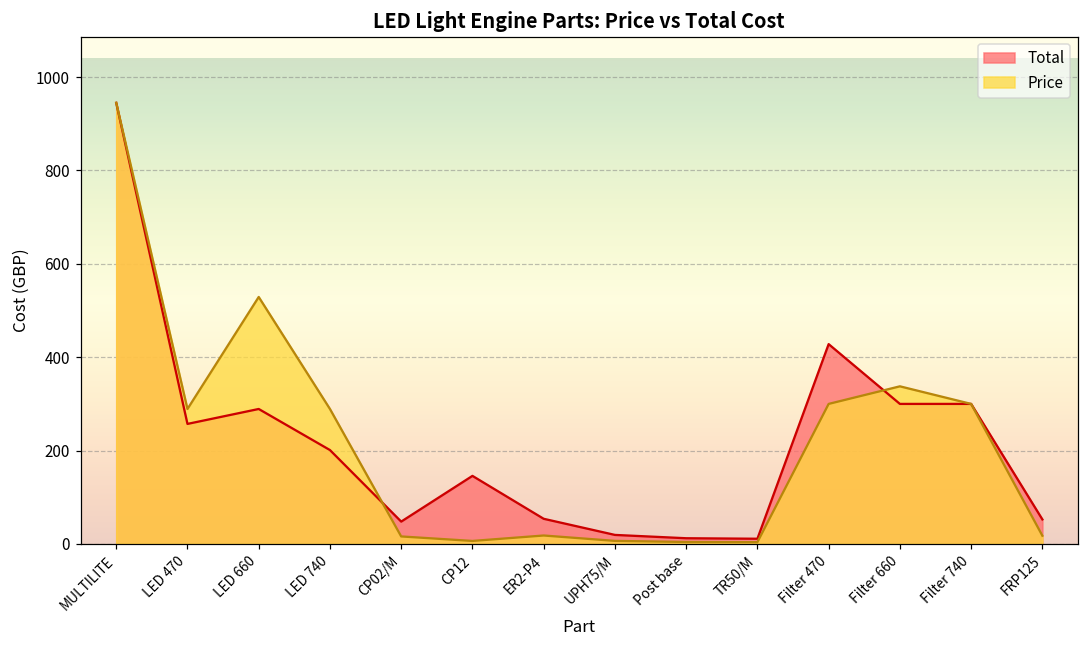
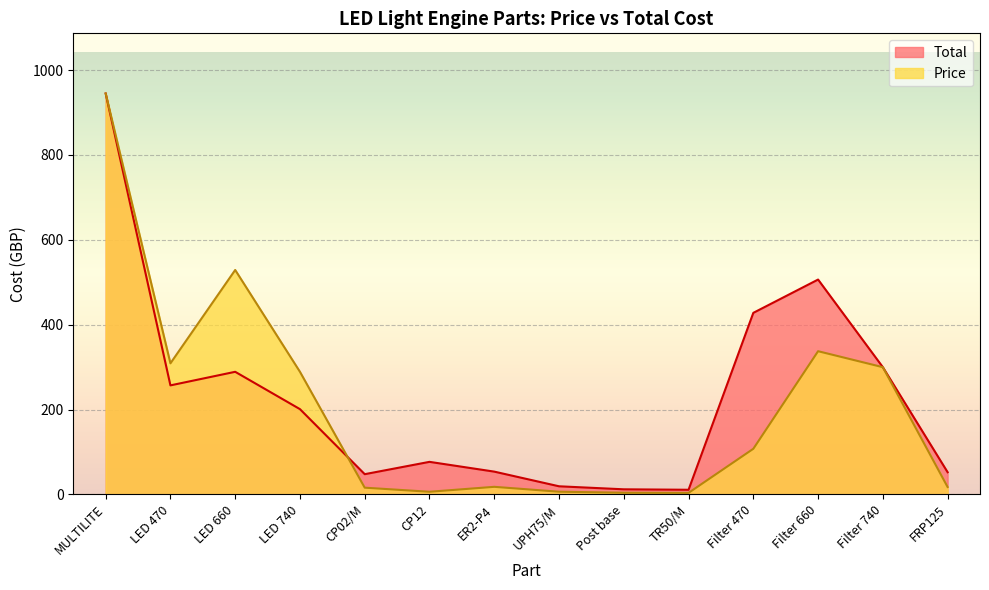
  {
    "Total": {
      "LED 470": 260,
      "LED 660": 290,
      "LED 740": 200,
      "CP02/M": 50,
-     "CP12": 150,
+     "CP12": 80,
      "ER2-P4": 50,
      "UPH75/M": 20,
      "Post base": 10,
      "TR50/M": 10,
      "Filter 470": 430,
-     "Filter 660": 300,
+     "Filter 660": 510,
      "FRP125": 50
    },
    "Price": {
-     "LED 470": 290,
+     "LED 470": 310,
      "LED 660": 530,
      "LED 740": 290,
      "CP02/M": 20,
      "CP12": 10,
      "ER2-P4": 20,
      "UPH75/M": 10,
      "Post base": 0,
      "TR50/M": 0,
-     "Filter 470": 300,
+     "Filter 470": 110,
      "Filter 660": 340,
      "FRP125": 20
    }
  }
